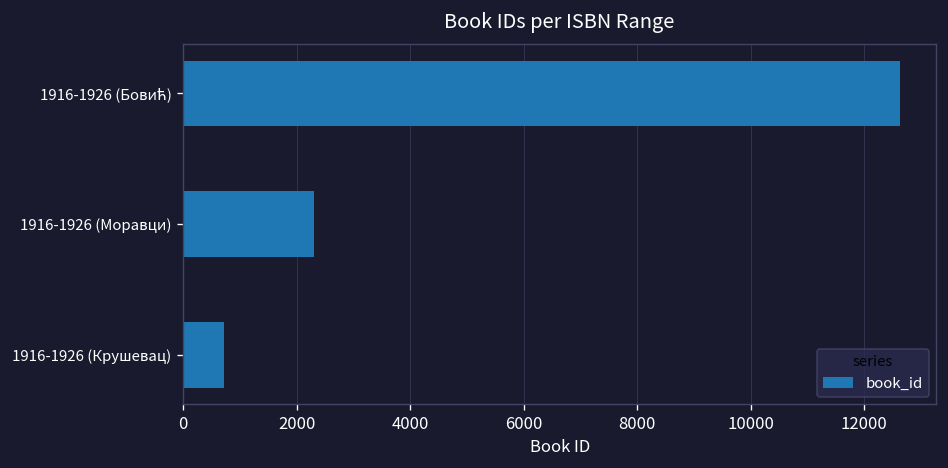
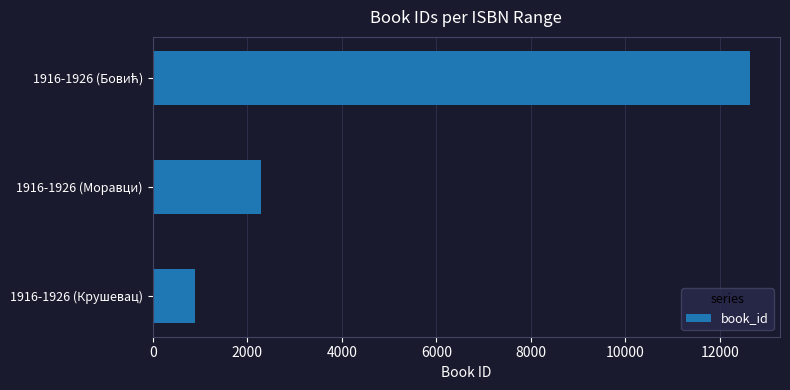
  {
    "1916-1926 (Бовић)": 12600,
    "1916-1926 (Моравци)": 2300,
-   "1916-1926 (Крушевац)": 700
+   "1916-1926 (Крушевац)": 900
  }
